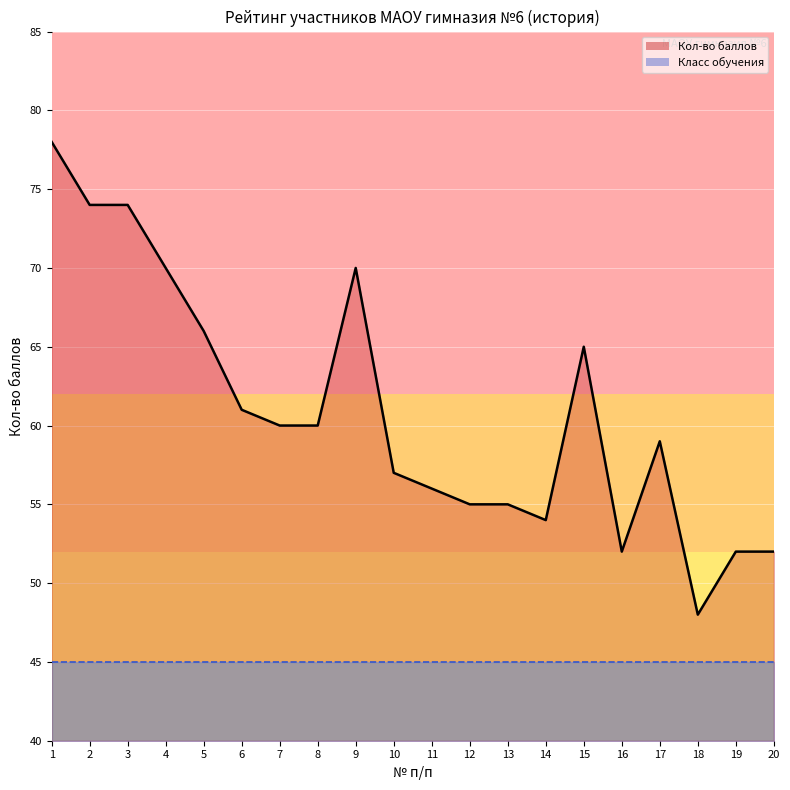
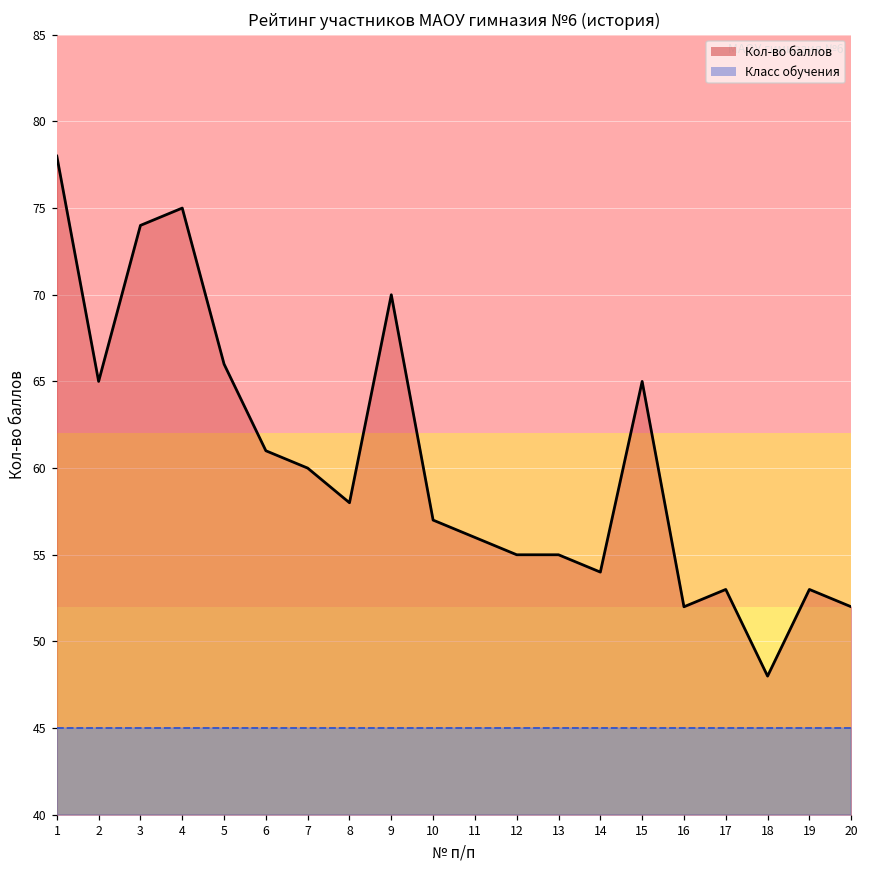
  {
    "Кол-во баллов": {
      "1": 78,
-     "2": 74,
+     "2": 65,
      "3": 74,
-     "4": 70,
+     "4": 75,
      "5": 66,
      "6": 61,
      "7": 60,
-     "8": 60,
+     "8": 58,
      "9": 70,
      "10": 57,
      "11": 56,
      "12": 55,
      "13": 55,
      "14": 54,
      "15": 65,
      "16": 52,
-     "17": 59,
+     "17": 53,
      "18": 48,
-     "19": 52,
+     "19": 53,
      "20": 52
    },
    "Класс обучения": {
      "1": 45,
      "2": 45,
      "3": 45,
      "4": 45,
      "5": 45,
      "6": 45,
      "7": 45,
      "8": 45,
      "9": 45,
      "10": 45,
      "11": 45,
      "12": 45,
      "13": 45,
      "14": 45,
      "15": 45,
      "16": 45,
      "17": 45,
      "18": 45,
      "19": 45,
      "20": 45
    }
  }
